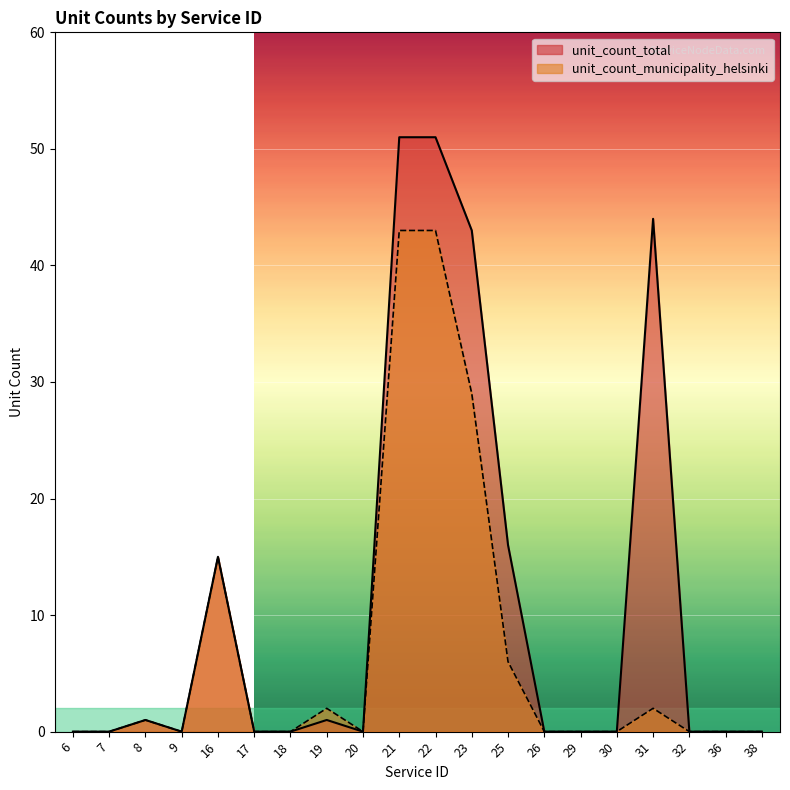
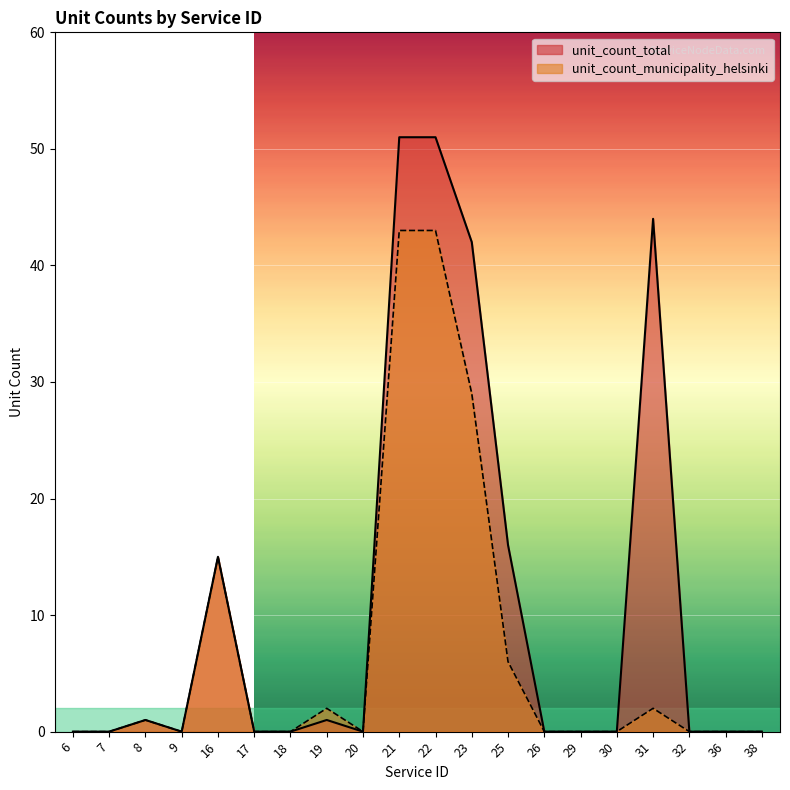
  {
    "unit_count_total": {
      "21": 51,
      "22": 51,
-     "23": 43,
+     "23": 42,
      "25": 16,
      "31": 44
    },
    "unit_count_municipality_helsinki": {
      "21": 43,
      "22": 43,
      "23": 29,
      "25": 6
    }
  }
